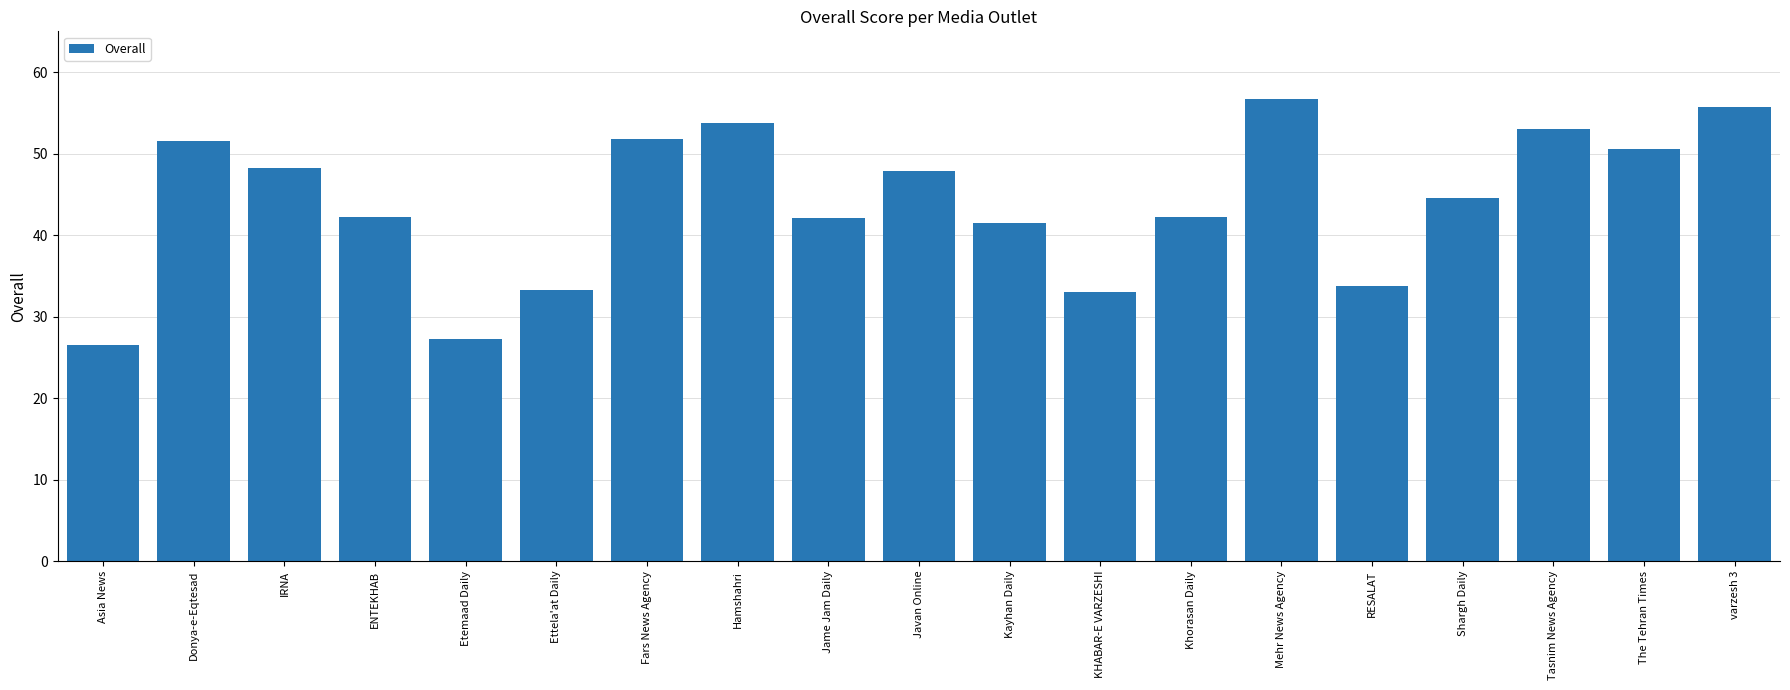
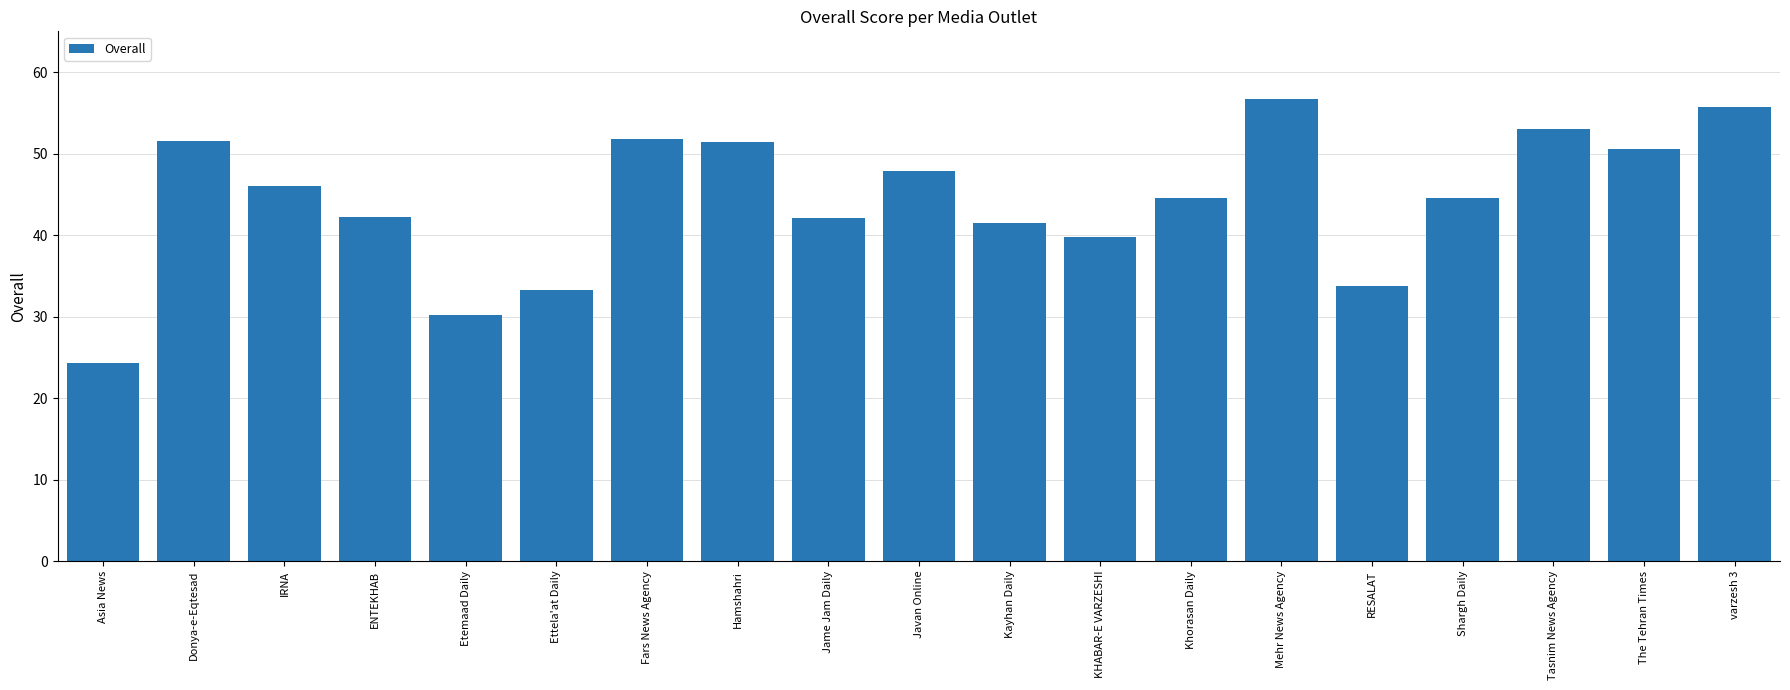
  {
-   "Asia News": 27,
+   "Asia News": 24,
    "Donya-e-Eqtesad": 52,
-   "IRNA": 48,
+   "IRNA": 46,
    "ENTEKHAB": 42,
-   "Etemaad Daily": 27,
+   "Etemaad Daily": 30,
    "Ettela'at Daily": 33,
    "Fars News Agency": 52,
-   "Hamshahri": 54,
+   "Hamshahri": 51,
    "Jame Jam Daily": 42,
    "Javan Online": 48,
    "Kayhan Daily": 42,
-   "KHABAR-E VARZESHI": 33,
-   "Khorasan Daily": 42,
+   "KHABAR-E VARZESHI": 40,
+   "Khorasan Daily": 45,
    "Mehr News Agency": 57,
    "RESALAT": 34,
    "Shargh Daily": 45,
    "Tasnim News Agency": 53,
    "The Tehran Times": 51,
    "varzesh 3": 56
  }
